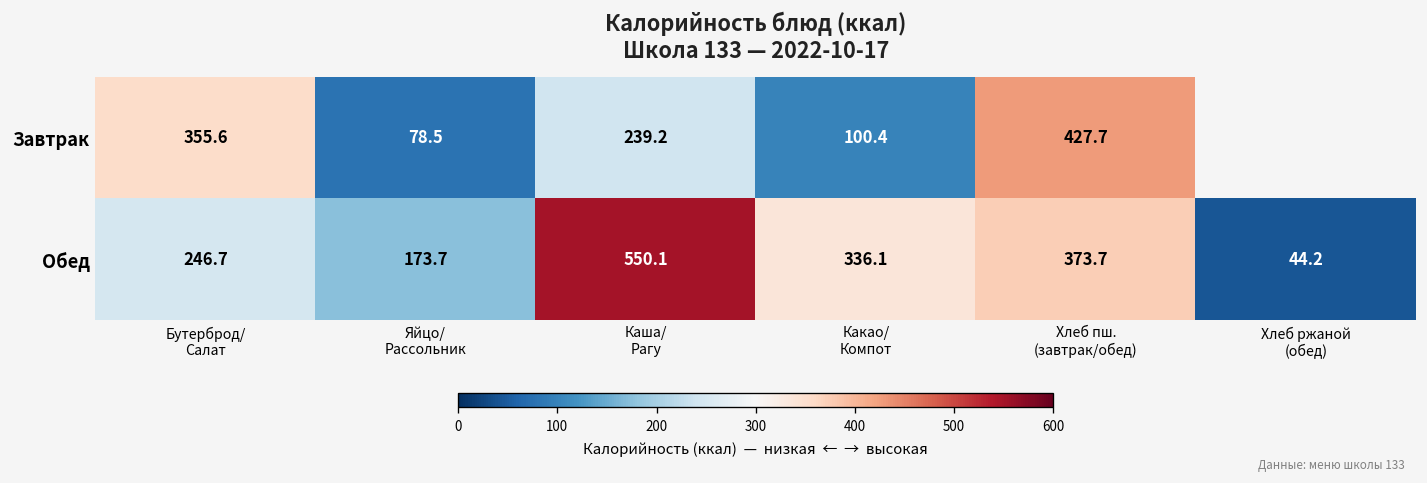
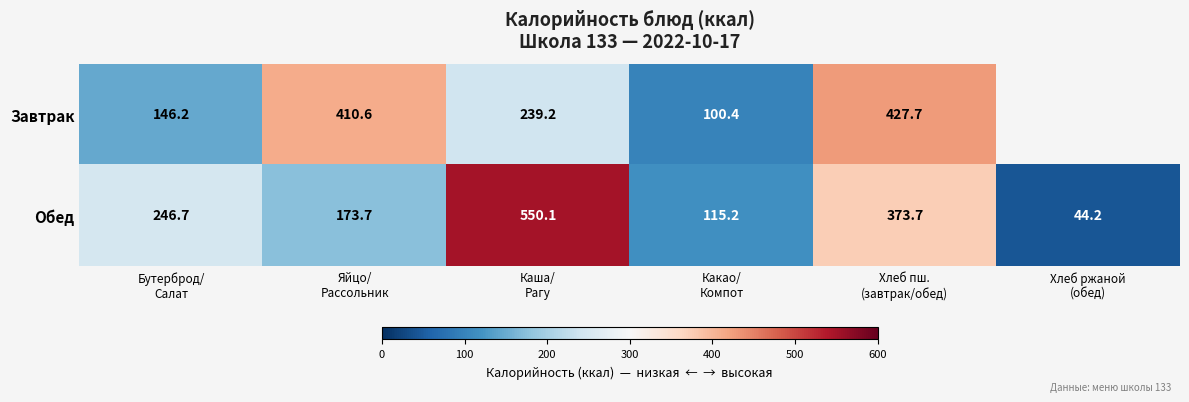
  {
    "Завтрак": {
-     "Бутерброд/ Салат": 355.6,
-     "Яйцо/ Рассольник": 78.5,
+     "Бутерброд/ Салат": 146.2,
+     "Яйцо/ Рассольник": 410.6,
      "Каша/ Рагу": 239.2,
      "Какао/ Компот": 100.4,
      "Хлеб пш. (завтрак/обед)": 427.7
    },
    "Обед": {
      "Бутерброд/ Салат": 246.7,
      "Яйцо/ Рассольник": 173.7,
      "Каша/ Рагу": 550.1,
-     "Какао/ Компот": 336.1,
+     "Какао/ Компот": 115.2,
      "Хлеб пш. (завтрак/обед)": 373.7,
      "Хлеб ржаной (обед)": 44.2
    }
  }
